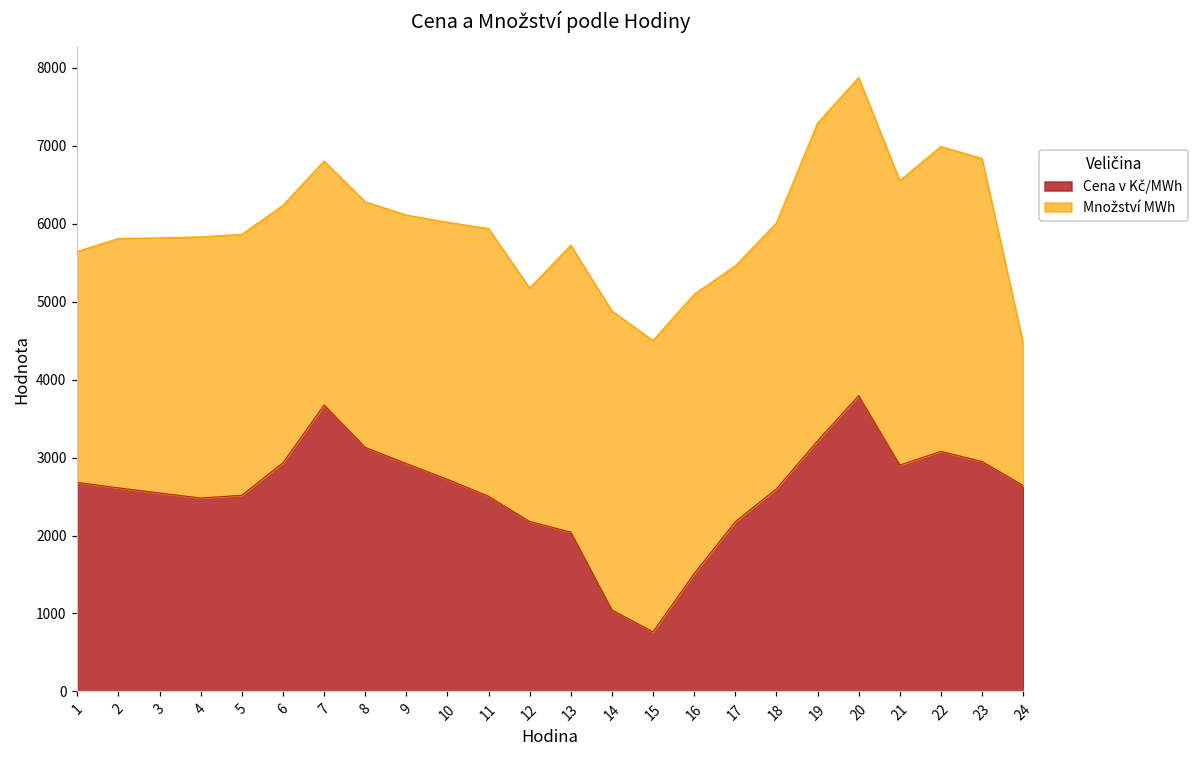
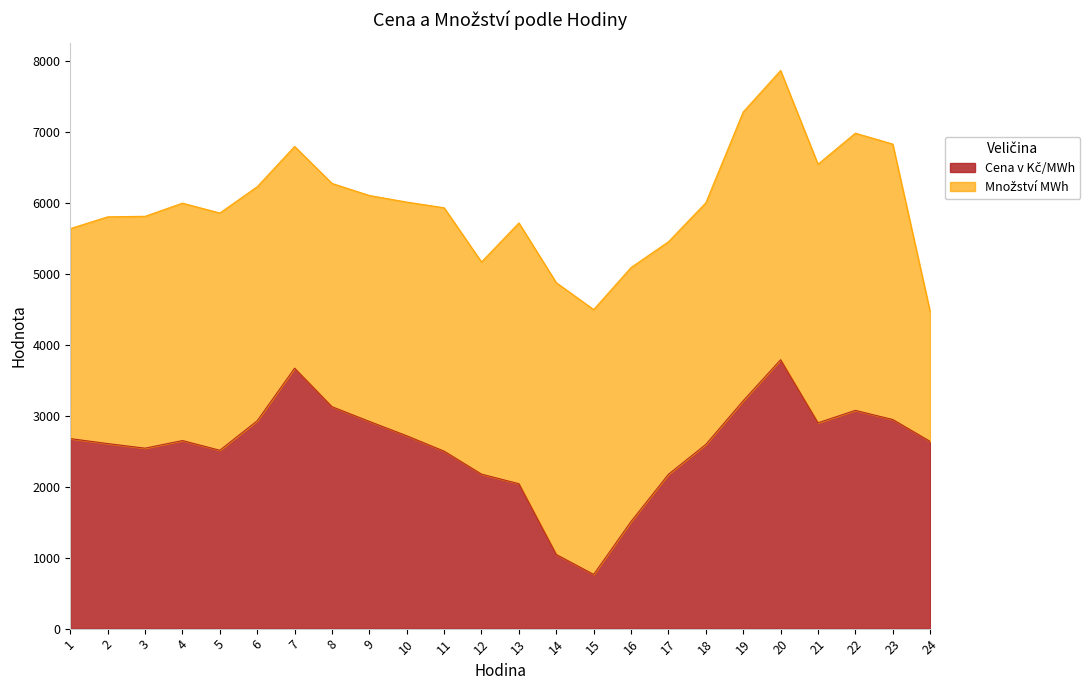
  {
    "Cena v Kč/MWh": {
      "1": 2700,
      "2": 2600,
      "3": 2500,
-     "4": 2500,
+     "4": 2700,
      "5": 2500,
      "6": 2900,
      "7": 3700,
      "8": 3100,
      "9": 2900,
      "10": 2700,
      "11": 2500,
      "12": 2200,
      "13": 2000,
      "14": 1000,
      "15": 800,
      "16": 1500,
      "17": 2200,
      "18": 2600,
      "19": 3200,
      "20": 3800,
      "21": 2900,
      "22": 3100,
      "23": 2900,
      "24": 2600
    },
    "Množství MWh": {
      "1": 3000,
      "2": 3200,
      "3": 3300,
      "4": 3300,
      "5": 3300,
      "6": 3300,
      "7": 3100,
      "8": 3100,
      "9": 3200,
      "10": 3300,
      "11": 3400,
      "12": 3000,
      "13": 3700,
      "14": 3800,
      "15": 3700,
      "16": 3600,
      "17": 3300,
      "18": 3400,
      "19": 4100,
      "20": 4100,
      "21": 3600,
      "22": 3900,
      "23": 3900,
      "24": 1800
    }
  }
